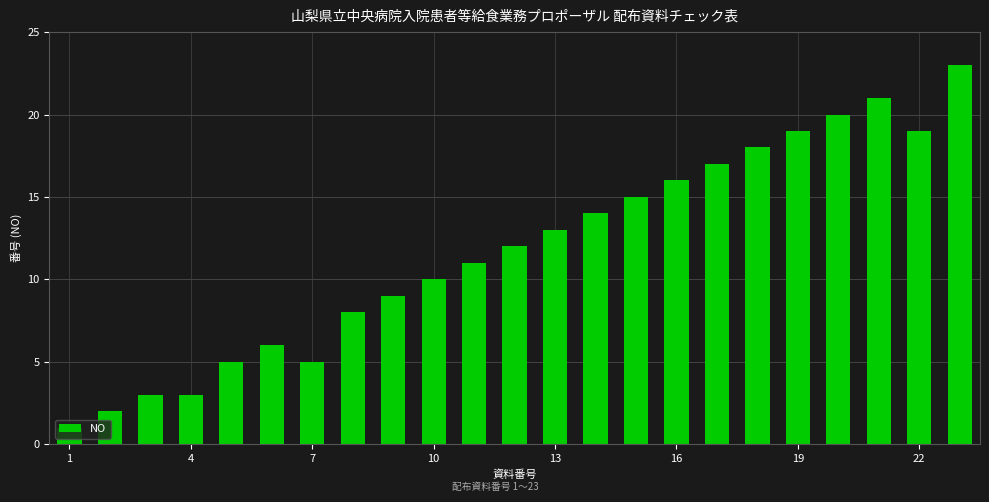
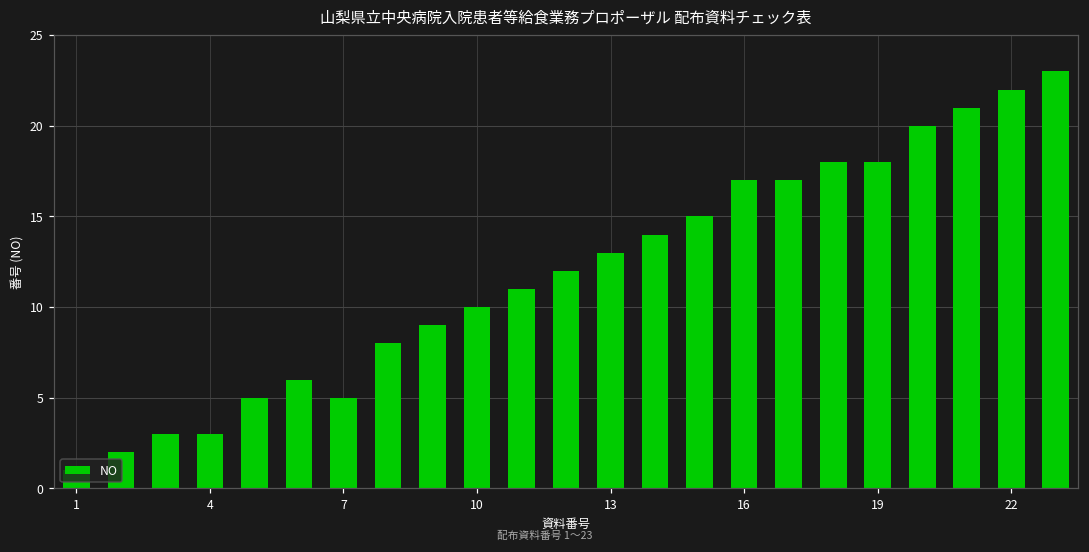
  {
    "4": 3,
    "7": 5,
    "10": 10,
    "13": 13,
-   "16": 16,
-   "19": 19,
-   "22": 19
+   "16": 17,
+   "19": 18,
+   "22": 22
  }
